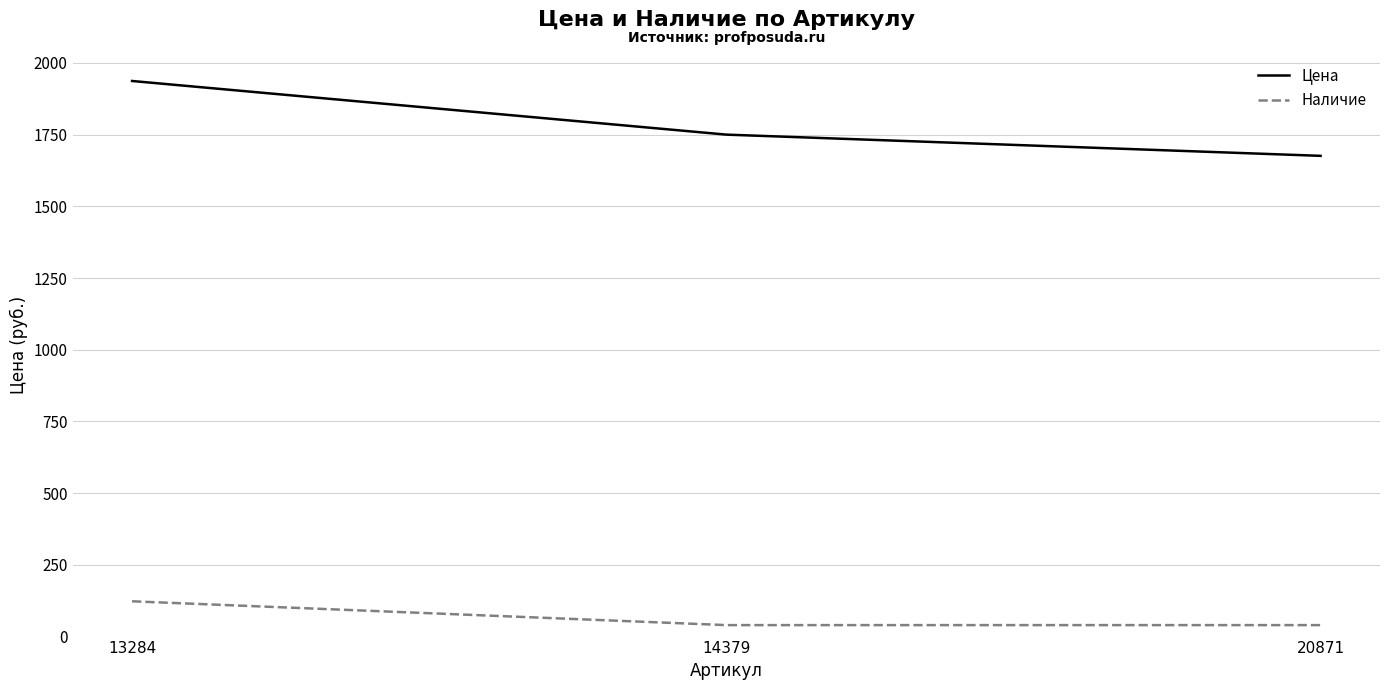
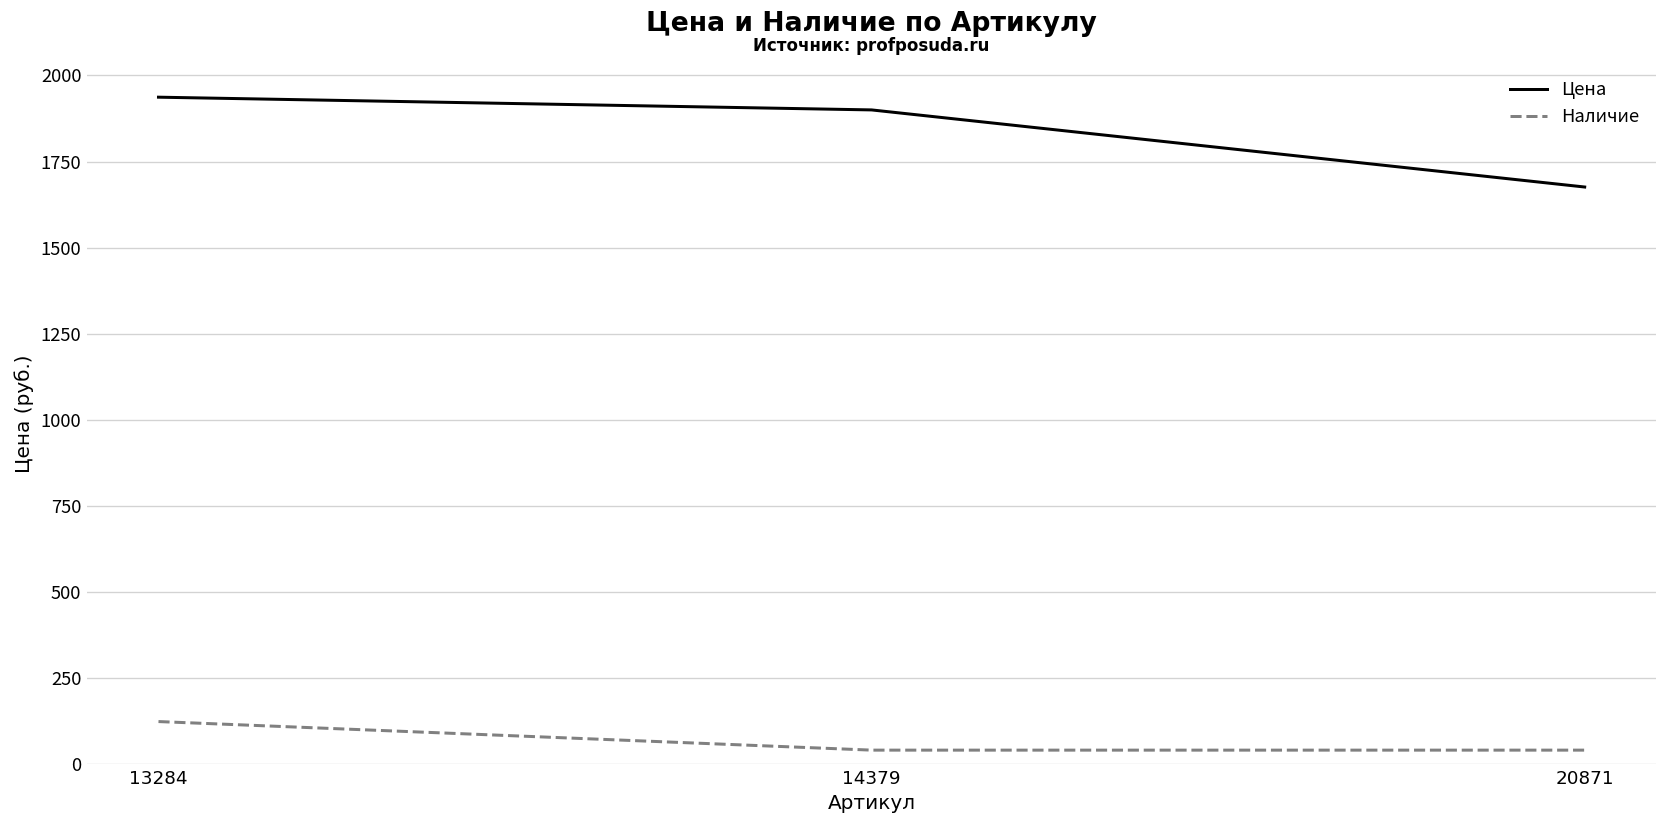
  {
    "Цена": {
      "13284": 1940,
-     "14379": 1750,
+     "14379": 1900,
      "20871": 1680
    },
    "Наличие": {
      "13284": 120,
      "14379": 40,
      "20871": 40
    }
  }
